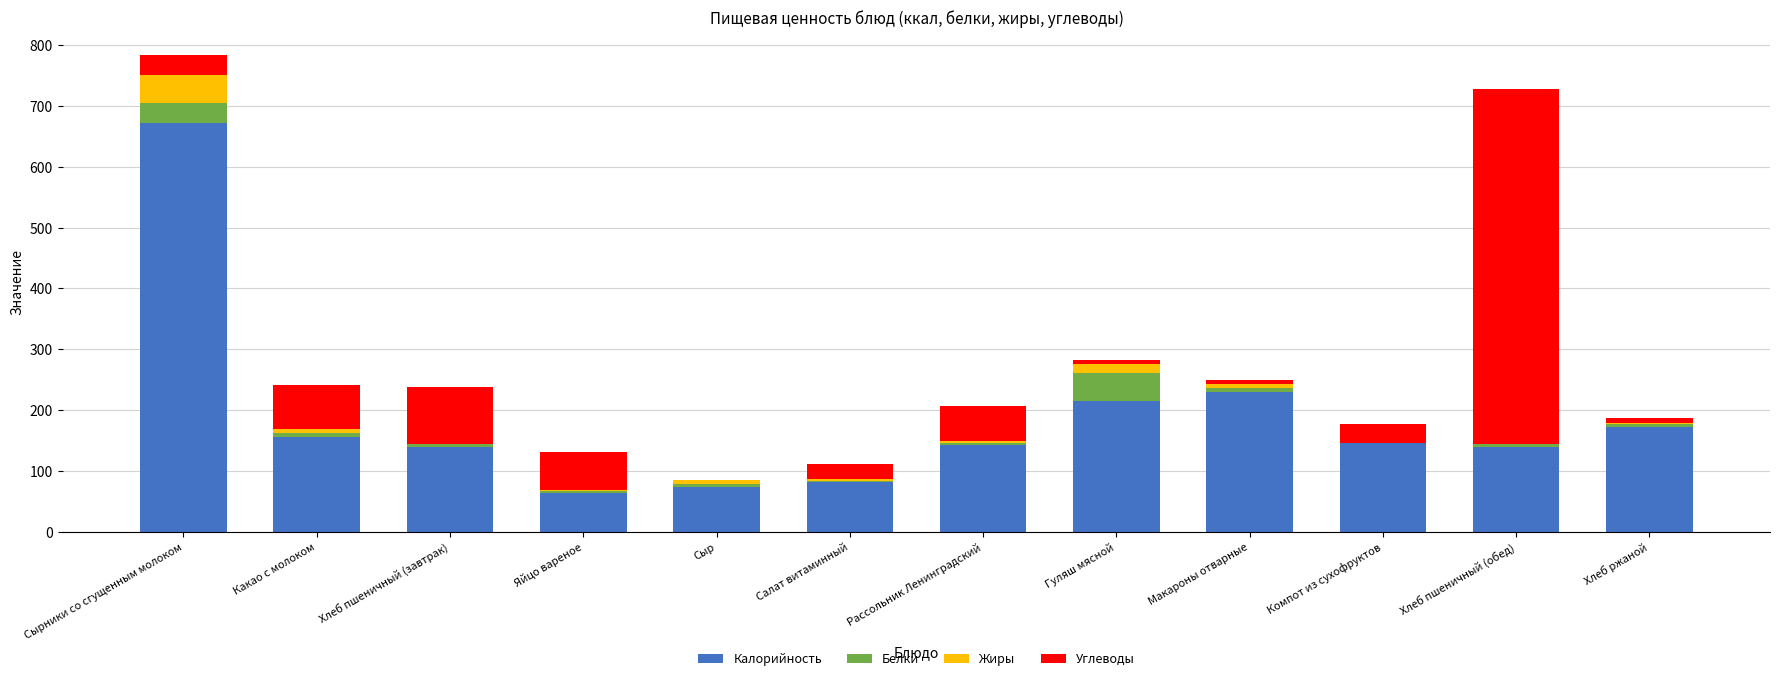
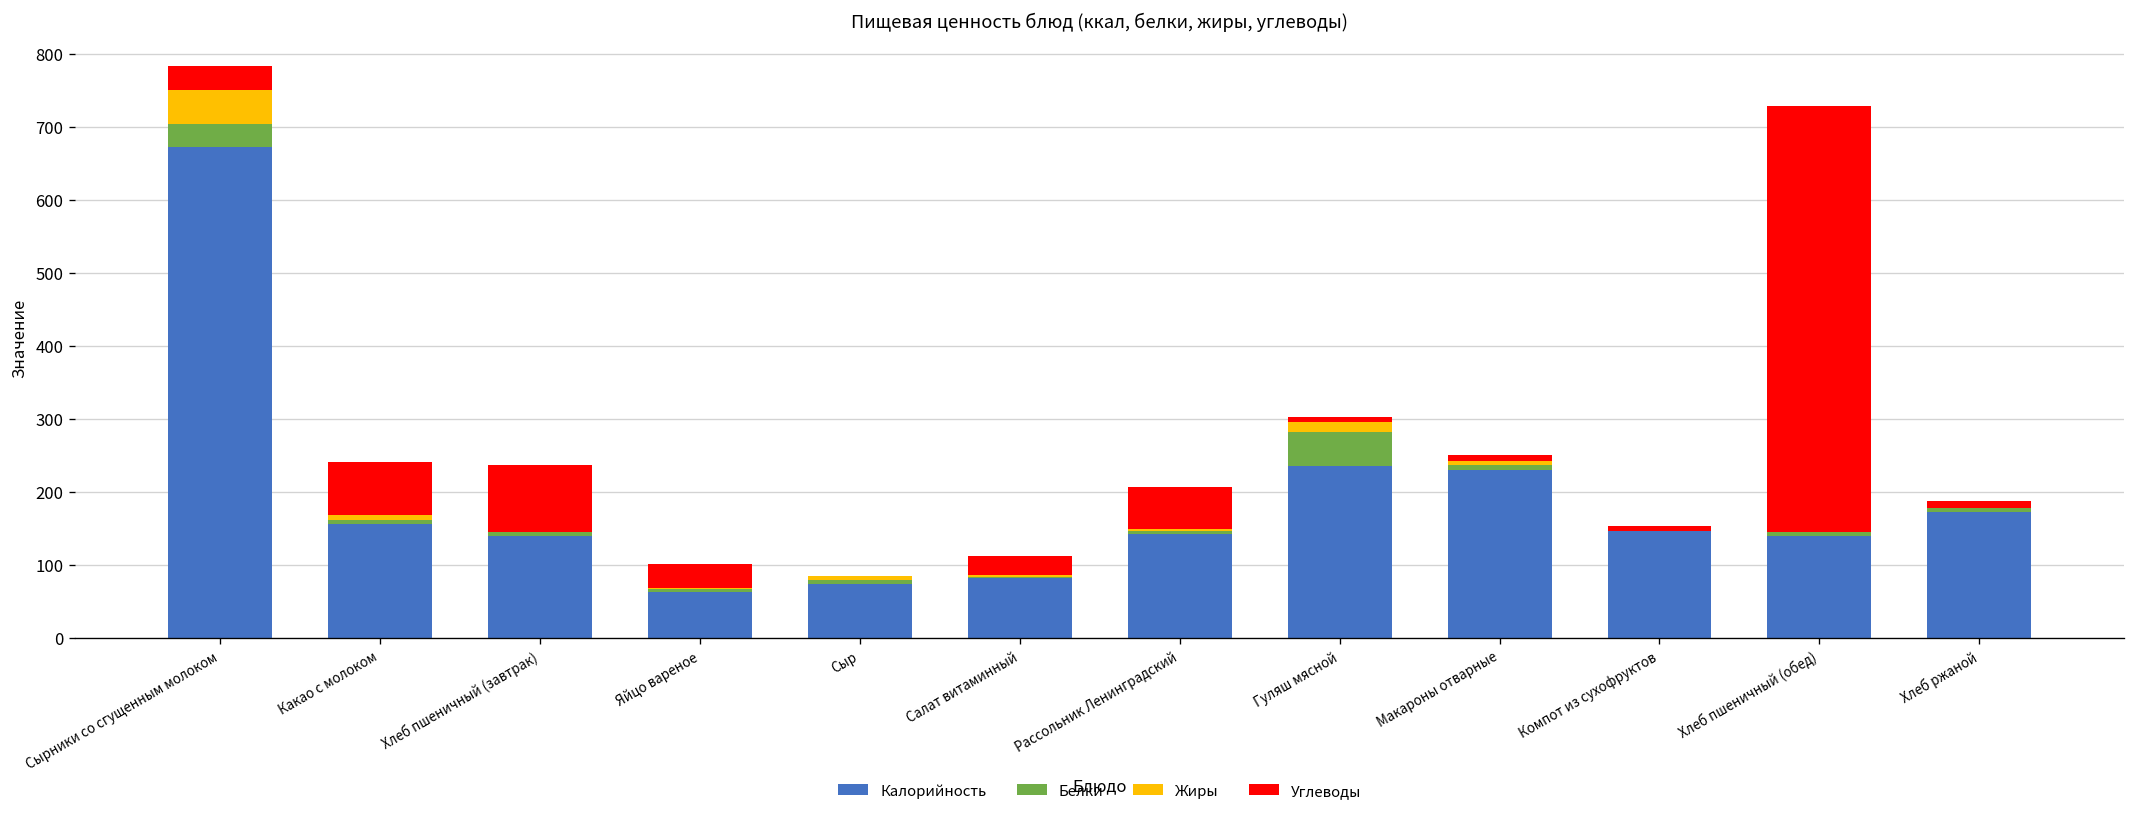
  {
    "Калорийность": {
      "Сырники со сгущенным молоком": 670,
      "Какао с молоком": 160,
      "Хлеб пшеничный (завтрак)": 140,
      "Яйцо вареное": 60,
      "Сыр": 70,
      "Салат витаминный": 80,
      "Рассольник Ленинградский": 140,
-     "Гуляш мясной": 220,
+     "Гуляш мясной": 240,
      "Макароны отварные": 230,
      "Компот из сухофруктов": 150,
      "Хлеб пшеничный (обед)": 140,
      "Хлеб ржаной": 170
    },
    "Белки": {
      "Сырники со сгущенным молоком": 30,
      "Какао с молоком": 10,
      "Хлеб пшеничный (завтрак)": 0,
      "Яйцо вареное": 0,
      "Сыр": 0,
      "Гуляш мясной": 50,
      "Макароны отварные": 10,
      "Хлеб пшеничный (обед)": 0,
      "Хлеб ржаной": 10
    },
    "Жиры": {
      "Сырники со сгущенным молоком": 50,
      "Какао с молоком": 10,
      "Сыр": 10,
      "Гуляш мясной": 10,
      "Макароны отварные": 10,
      "Компот из сухофруктов": 0
    },
    "Углеводы": {
      "Сырники со сгущенным молоком": 30,
      "Какао с молоком": 70,
      "Хлеб пшеничный (завтрак)": 90,
-     "Яйцо вареное": 60,
+     "Яйцо вареное": 30,
      "Сыр": 0,
      "Салат витаминный": 30,
      "Рассольник Ленинградский": 60,
      "Гуляш мясной": 10,
      "Макароны отварные": 10,
-     "Компот из сухофруктов": 30,
+     "Компот из сухофруктов": 10,
      "Хлеб пшеничный (обед)": 580,
      "Хлеб ржаной": 10
    }
  }
